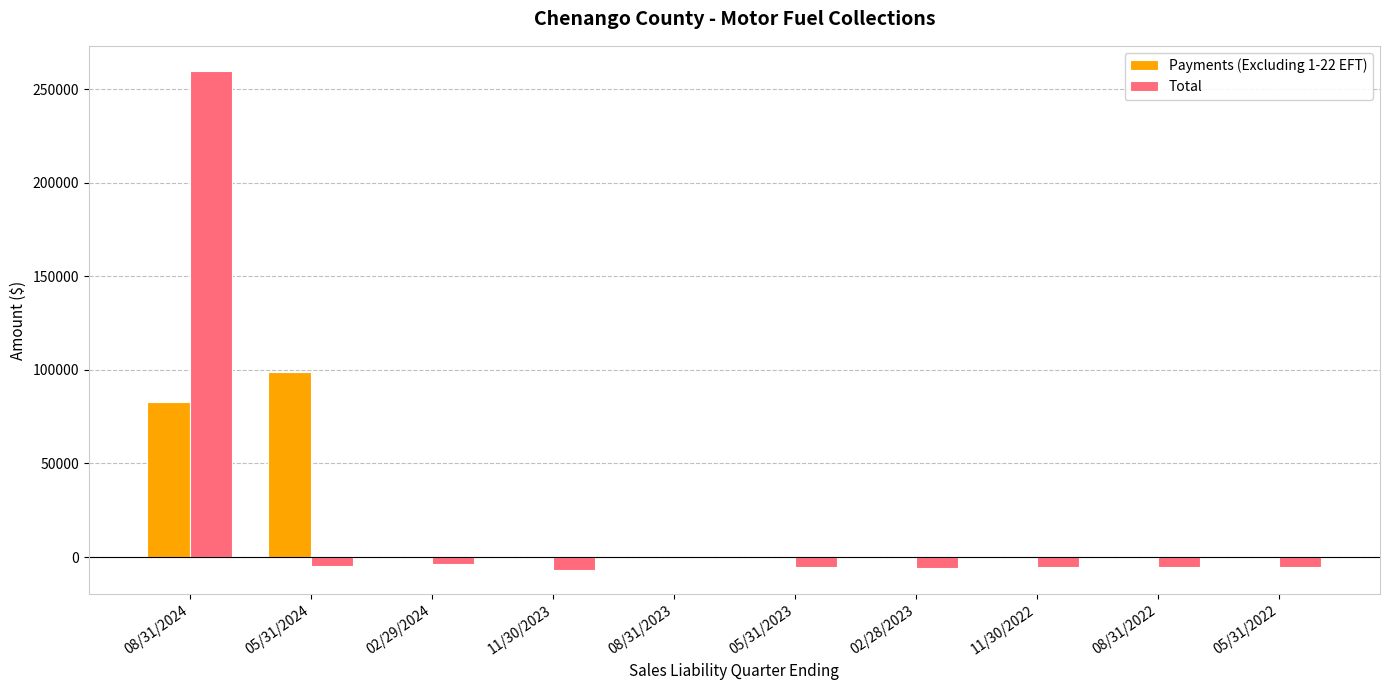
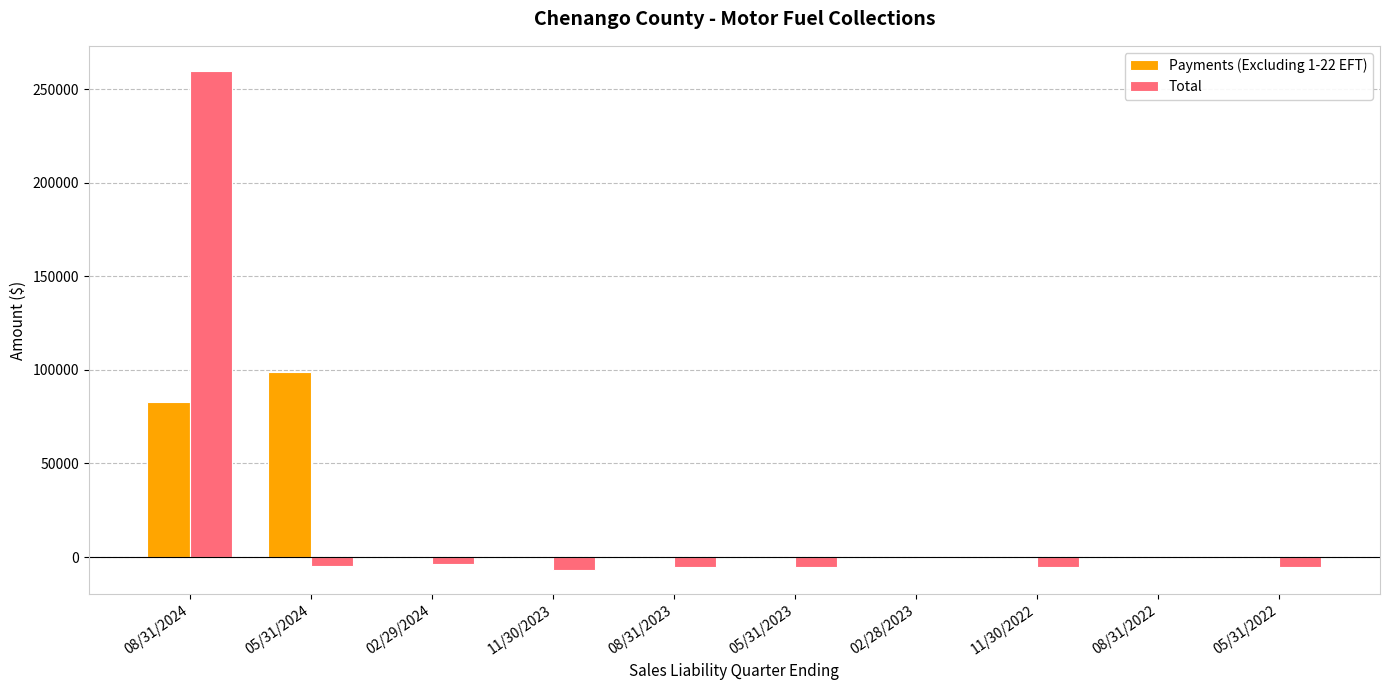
  {
    "Payments (Excluding 1-22 EFT)": {
      "08/31/2024": 83000,
      "05/31/2024": 99000,
      "11/30/2023": 0,
      "08/31/2023": 0,
      "05/31/2023": 0,
      "02/28/2023": 0,
      "11/30/2022": 0,
      "08/31/2022": 0,
      "05/31/2022": 0
    },
    "Total": {
      "08/31/2024": 260000,
      "05/31/2024": -5000,
      "02/29/2024": -3000,
      "11/30/2023": -7000,
-     "08/31/2023": 0,
+     "08/31/2023": -6000,
      "05/31/2023": -6000,
-     "02/28/2023": -6000,
+     "02/28/2023": 0,
      "11/30/2022": -5000,
-     "08/31/2022": -5000,
+     "08/31/2022": 0,
      "05/31/2022": -5000
    }
  }
